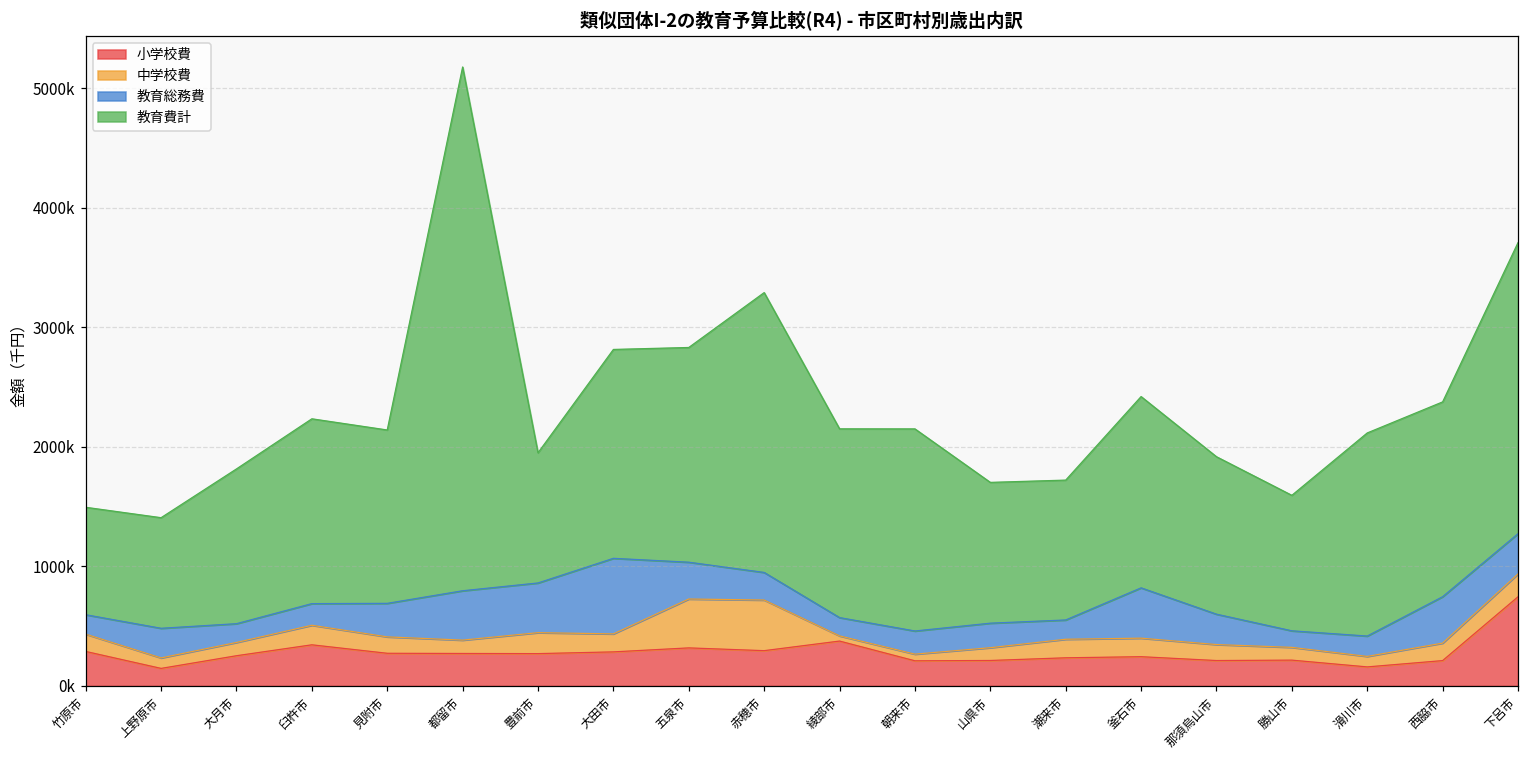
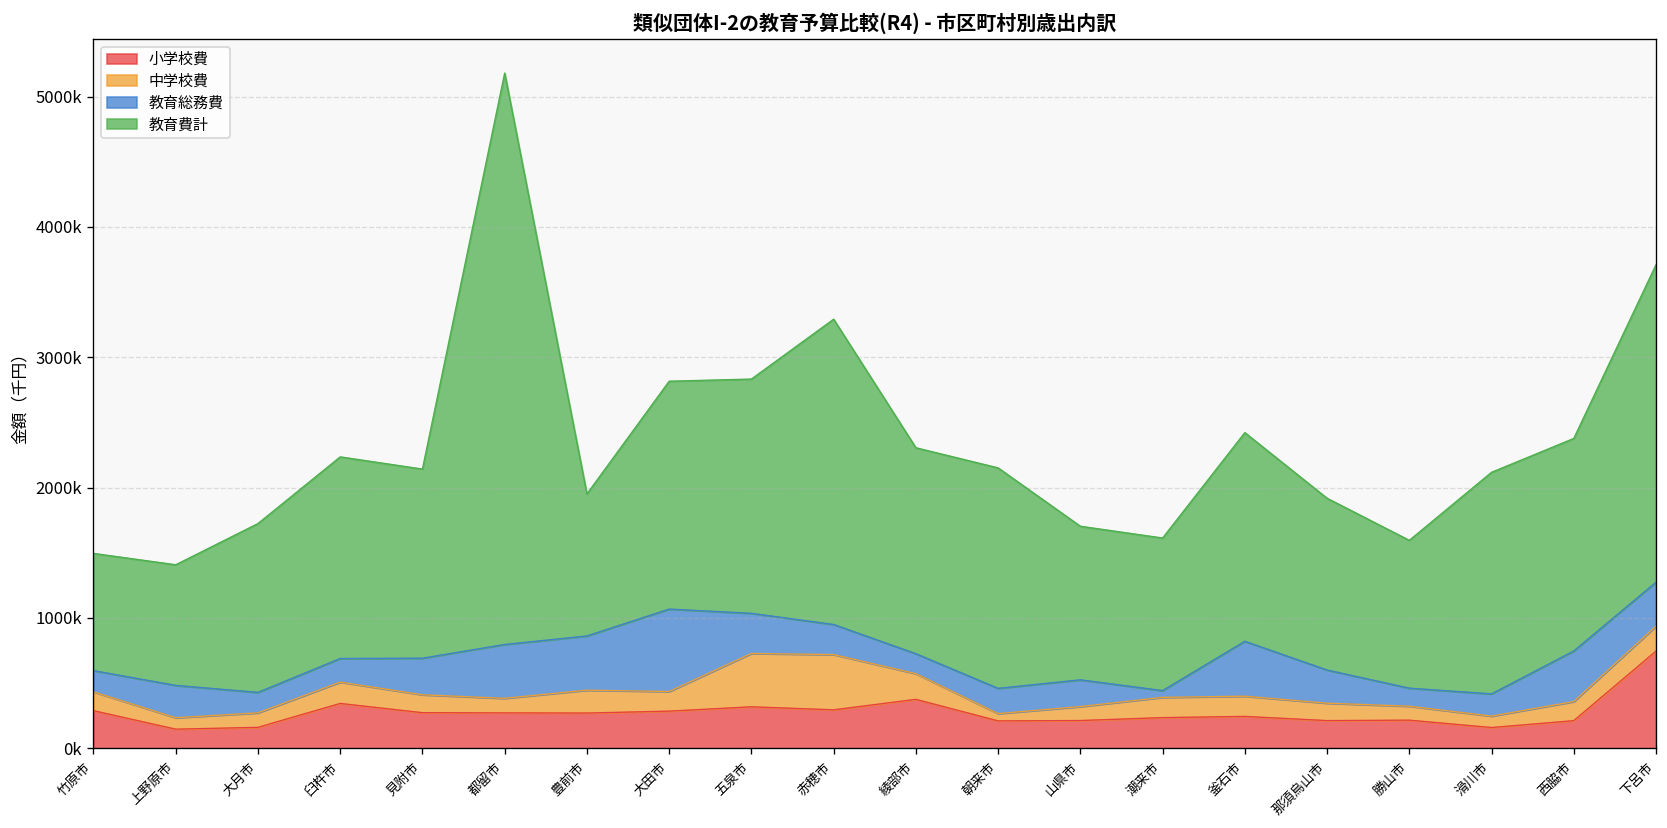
  {
    "小学校費": {
      "竹原市": 290000,
      "上野原市": 150000,
-     "大月市": 250000,
+     "大月市": 160000,
      "臼杵市": 340000,
      "見附市": 270000,
      "都留市": 270000,
      "豊前市": 270000,
      "大田市": 280000,
      "五泉市": 320000,
      "赤穂市": 290000,
      "綾部市": 380000,
      "朝来市": 210000,
      "山県市": 210000,
      "潮来市": 240000,
      "釜石市": 240000,
      "那須烏山市": 210000,
      "勝山市": 220000,
      "滑川市": 160000,
      "西脇市": 210000,
      "下呂市": 750000
    },
    "中学校費": {
      "竹原市": 140000,
      "上野原市": 90000,
      "大月市": 110000,
      "臼杵市": 160000,
      "見附市": 140000,
      "都留市": 110000,
      "豊前市": 180000,
      "大田市": 150000,
      "五泉市": 410000,
      "赤穂市": 420000,
-     "綾部市": 40000,
+     "綾部市": 200000,
      "朝来市": 60000,
      "山県市": 110000,
      "潮来市": 160000,
      "釜石市": 160000,
      "那須烏山市": 130000,
      "勝山市": 110000,
      "滑川市": 90000,
      "西脇市": 150000,
      "下呂市": 190000
    },
    "教育総務費": {
      "竹原市": 160000,
      "上野原市": 250000,
      "大月市": 160000,
      "臼杵市": 180000,
      "見附市": 280000,
      "都留市": 410000,
      "豊前市": 420000,
      "大田市": 630000,
      "五泉市": 310000,
      "赤穂市": 230000,
      "綾部市": 150000,
      "朝来市": 190000,
      "山県市": 210000,
-     "潮来市": 160000,
+     "潮来市": 50000,
      "釜石市": 420000,
      "那須烏山市": 250000,
      "勝山市": 140000,
      "滑川市": 170000,
      "西脇市": 390000,
      "下呂市": 340000
    },
    "教育費計": {
      "竹原市": 900000,
      "上野原市": 930000,
      "大月市": 1300000,
      "臼杵市": 1550000,
      "見附市": 1450000,
      "都留市": 4380000,
      "豊前市": 1090000,
      "大田市": 1750000,
      "五泉市": 1800000,
      "赤穂市": 2340000,
      "綾部市": 1580000,
      "朝来市": 1690000,
      "山県市": 1180000,
      "潮来市": 1170000,
      "釜石市": 1600000,
      "那須烏山市": 1320000,
      "勝山市": 1130000,
      "滑川市": 1700000,
      "西脇市": 1630000,
      "下呂市": 2440000
    }
  }
